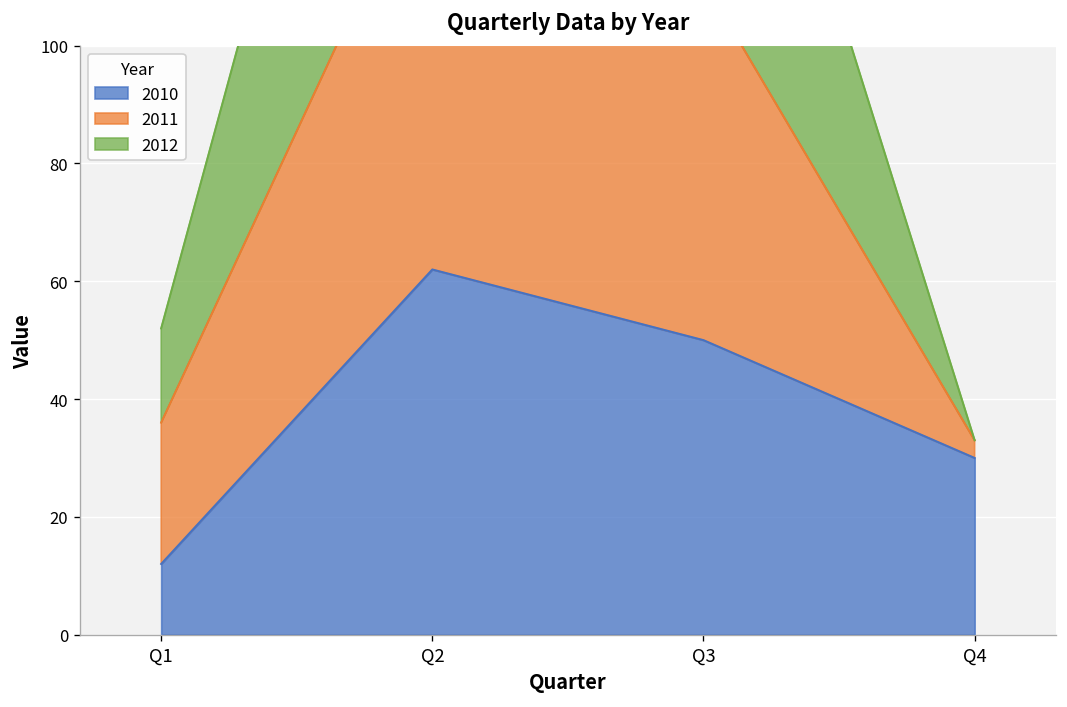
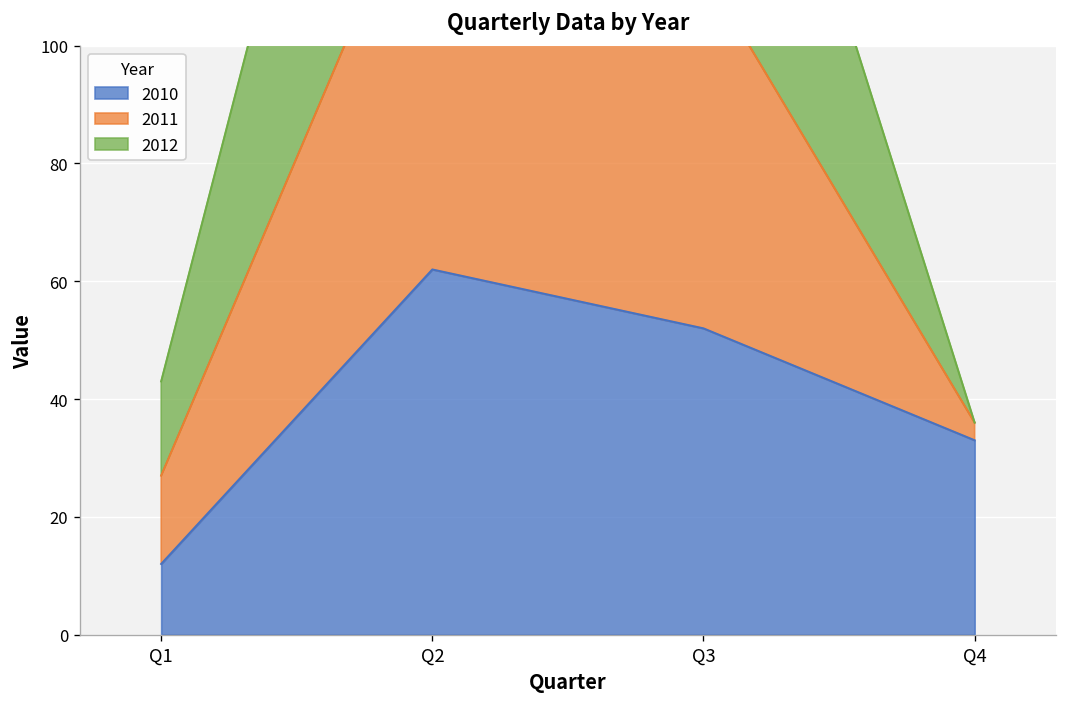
  {
    "2010": {
      "Q1": 12,
      "Q2": 62,
-     "Q3": 50,
-     "Q4": 30
+     "Q3": 52,
+     "Q4": 33
    },
    "2011": {
-     "Q1": 24
+     "Q1": 15
    },
    "2012": {
      "Q1": 16
    }
  }
